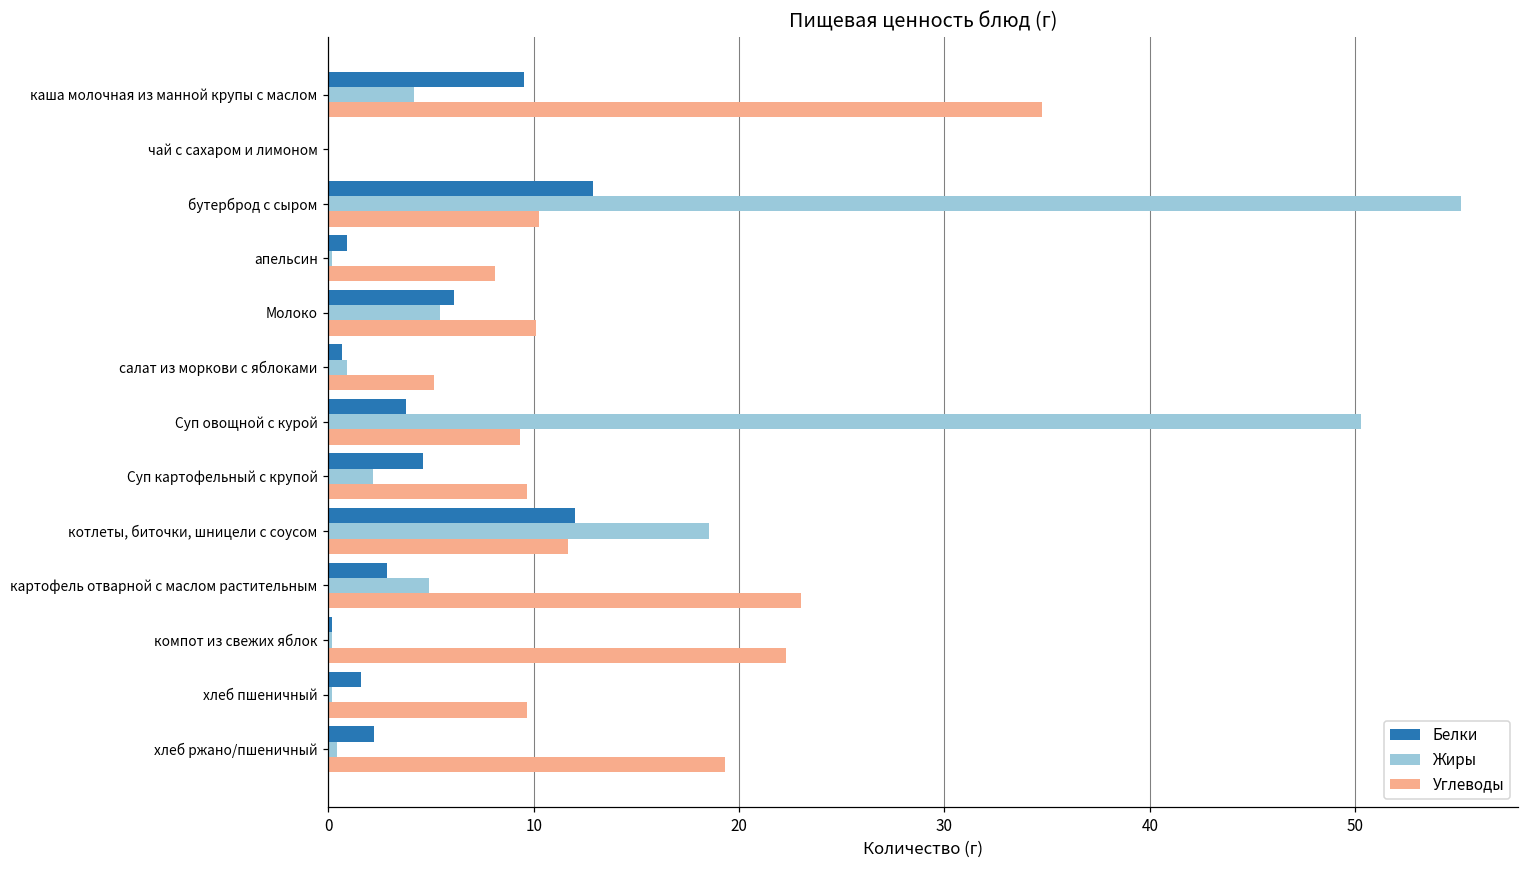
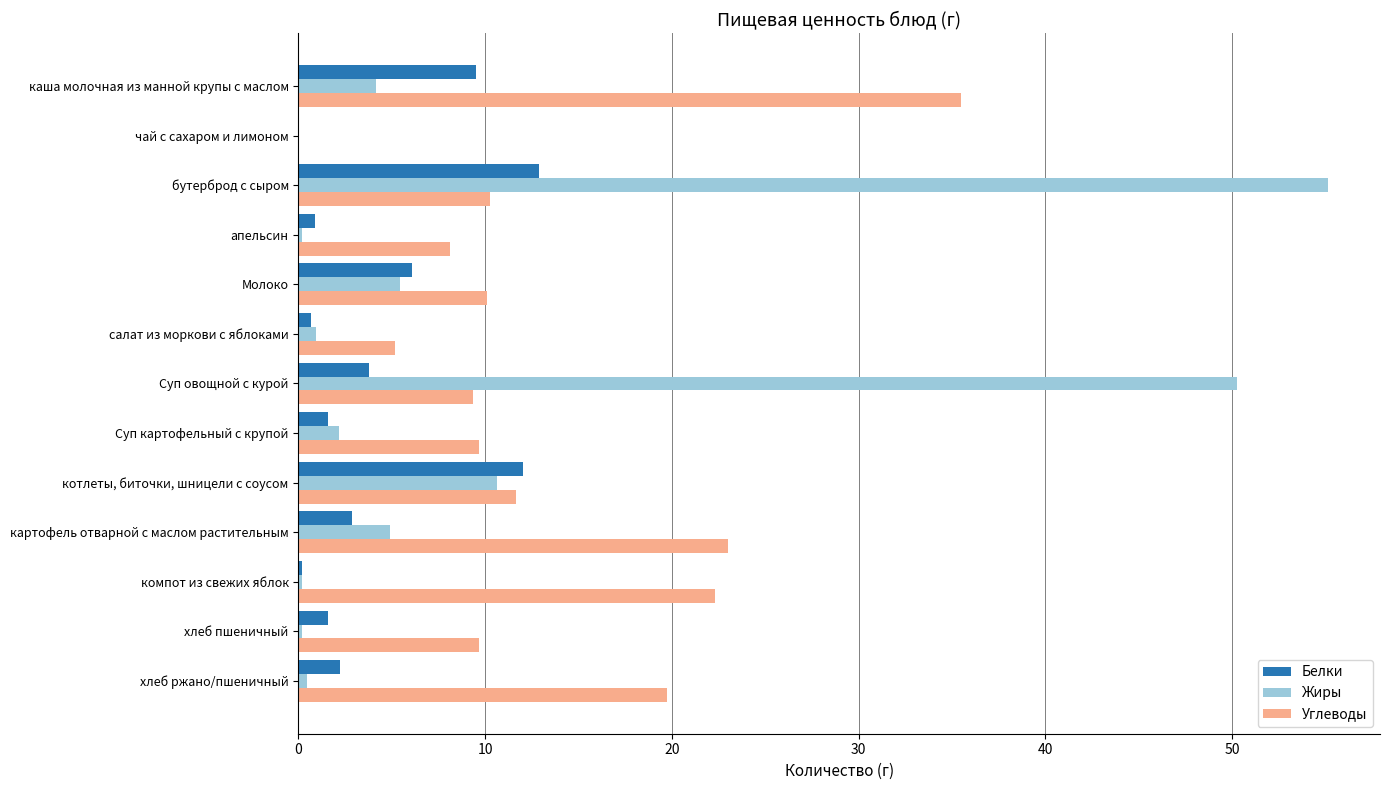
  {
    "Белки": {
      "каша молочная из манной крупы с маслом": 9.5,
      "чай с сахаром и лимоном": 0.0,
      "бутерброд с сыром": 12.9,
      "апельсин": 0.9,
      "Молоко": 6.1,
      "салат из моркови с яблоками": 0.7,
      "Суп овощной с курой": 3.8,
-     "Суп картофельный с крупой": 4.6,
+     "Суп картофельный с крупой": 1.6,
      "котлеты, биточки, шницели с соусом": 12.0,
      "картофель отварной с маслом растительным": 2.9,
      "компот из свежих яблок": 0.2,
      "хлеб пшеничный": 1.6,
      "хлеб ржано/пшеничный": 2.2
    },
    "Жиры": {
      "каша молочная из манной крупы с маслом": 4.2,
      "чай с сахаром и лимоном": 0.0,
      "бутерброд с сыром": 55.2,
      "апельсин": 0.2,
      "Молоко": 5.4,
      "салат из моркови с яблоками": 0.9,
      "Суп овощной с курой": 50.3,
      "Суп картофельный с крупой": 2.2,
-     "котлеты, биточки, шницели с соусом": 18.6,
+     "котлеты, биточки, шницели с соусом": 10.6,
      "картофель отварной с маслом растительным": 4.9,
      "компот из свежих яблок": 0.2,
      "хлеб пшеничный": 0.2,
      "хлеб ржано/пшеничный": 0.4
    },
    "Углеводы": {
-     "каша молочная из манной крупы с маслом": 34.7,
+     "каша молочная из манной крупы с маслом": 35.5,
      "чай с сахаром и лимоном": 0.0,
      "бутерброд с сыром": 10.3,
      "апельсин": 8.1,
      "Молоко": 10.1,
      "салат из моркови с яблоками": 5.2,
      "Суп овощной с курой": 9.4,
      "Суп картофельный с крупой": 9.7,
      "котлеты, биточки, шницели с соусом": 11.7,
      "картофель отварной с маслом растительным": 23.0,
      "компот из свежих яблок": 22.3,
      "хлеб пшеничный": 9.7,
-     "хлеб ржано/пшеничный": 19.3
+     "хлеб ржано/пшеничный": 19.8
    }
  }
